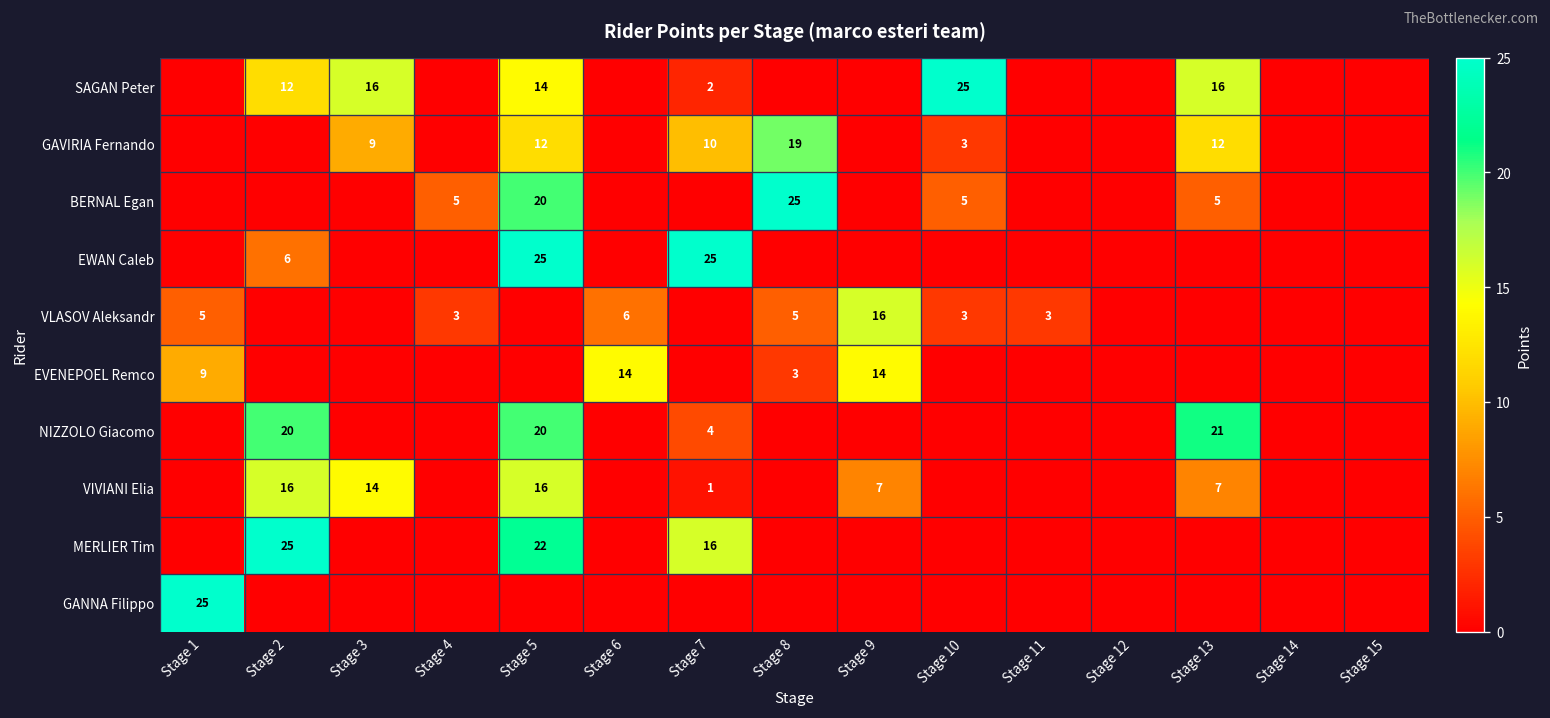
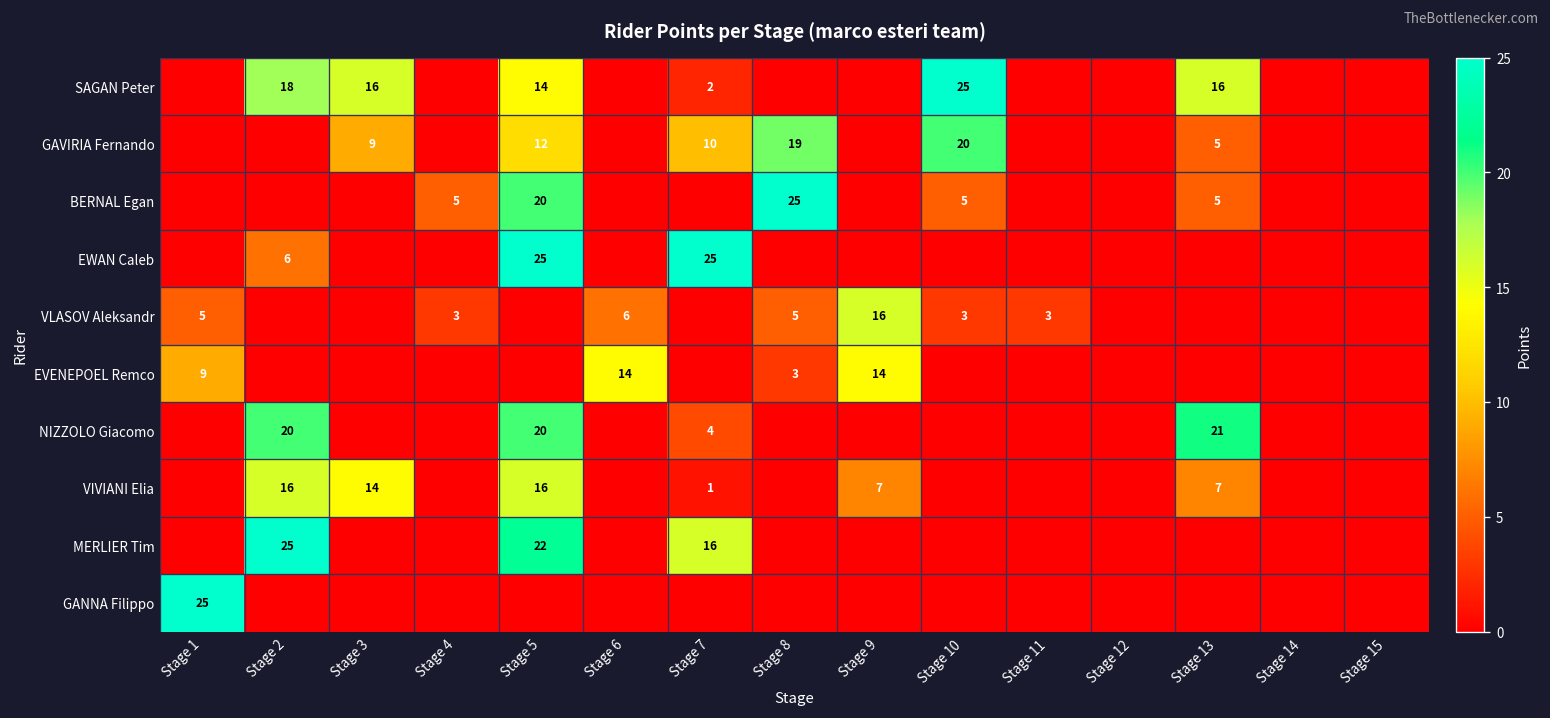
  {
    "SAGAN Peter": {
-     "Stage 2": 12,
+     "Stage 2": 18,
      "Stage 3": 16,
      "Stage 5": 14,
      "Stage 7": 2,
      "Stage 10": 25,
      "Stage 13": 16
    },
    "GAVIRIA Fernando": {
      "Stage 3": 9,
      "Stage 5": 12,
      "Stage 7": 10,
      "Stage 8": 19,
-     "Stage 10": 3,
-     "Stage 13": 12
+     "Stage 10": 20,
+     "Stage 13": 5
    },
    "BERNAL Egan": {
      "Stage 4": 5,
      "Stage 5": 20,
      "Stage 8": 25,
      "Stage 10": 5,
      "Stage 13": 5
    },
    "EWAN Caleb": {
      "Stage 2": 6,
      "Stage 5": 25,
      "Stage 7": 25
    },
    "VLASOV Aleksandr": {
      "Stage 1": 5,
      "Stage 4": 3,
      "Stage 6": 6,
      "Stage 8": 5,
      "Stage 9": 16,
      "Stage 10": 3,
      "Stage 11": 3
    },
    "EVENEPOEL Remco": {
      "Stage 1": 9,
      "Stage 6": 14,
      "Stage 8": 3,
      "Stage 9": 14
    },
    "NIZZOLO Giacomo": {
      "Stage 2": 20,
      "Stage 5": 20,
      "Stage 7": 4,
      "Stage 13": 21
    },
    "VIVIANI Elia": {
      "Stage 2": 16,
      "Stage 3": 14,
      "Stage 5": 16,
      "Stage 7": 1,
      "Stage 9": 7,
      "Stage 13": 7
    },
    "MERLIER Tim": {
      "Stage 2": 25,
      "Stage 5": 22,
      "Stage 7": 16
    },
    "GANNA Filippo": {
      "Stage 1": 25
    }
  }
